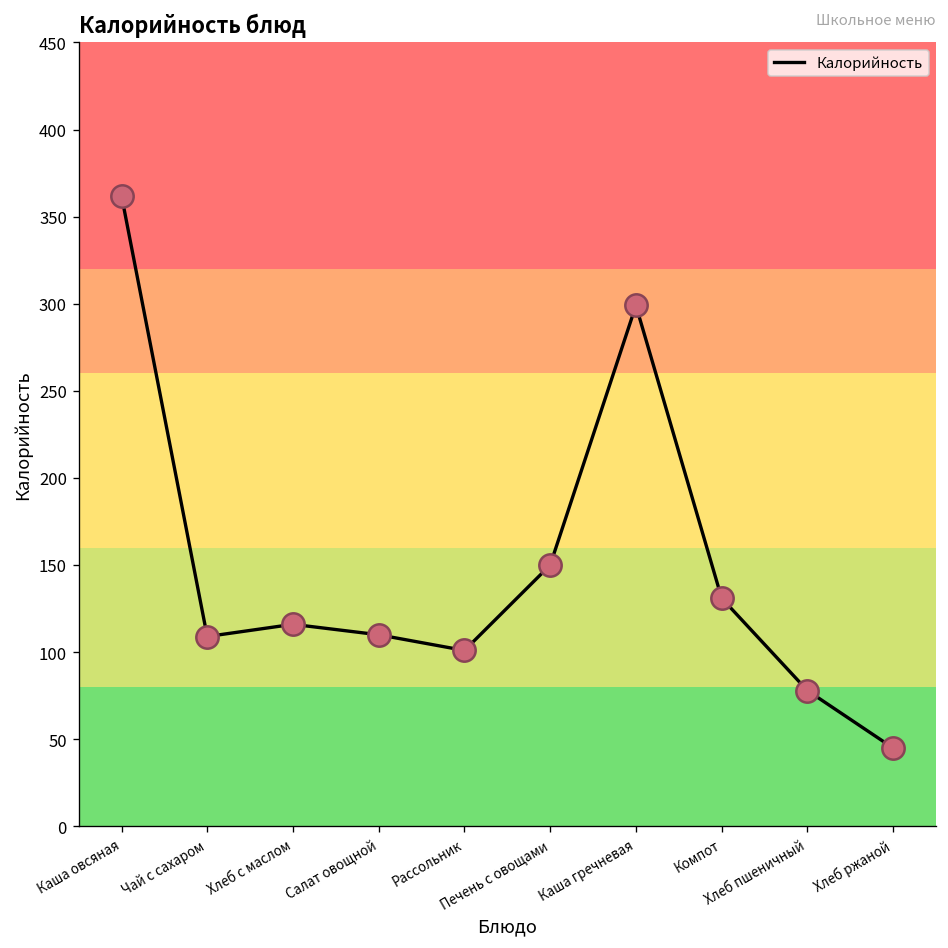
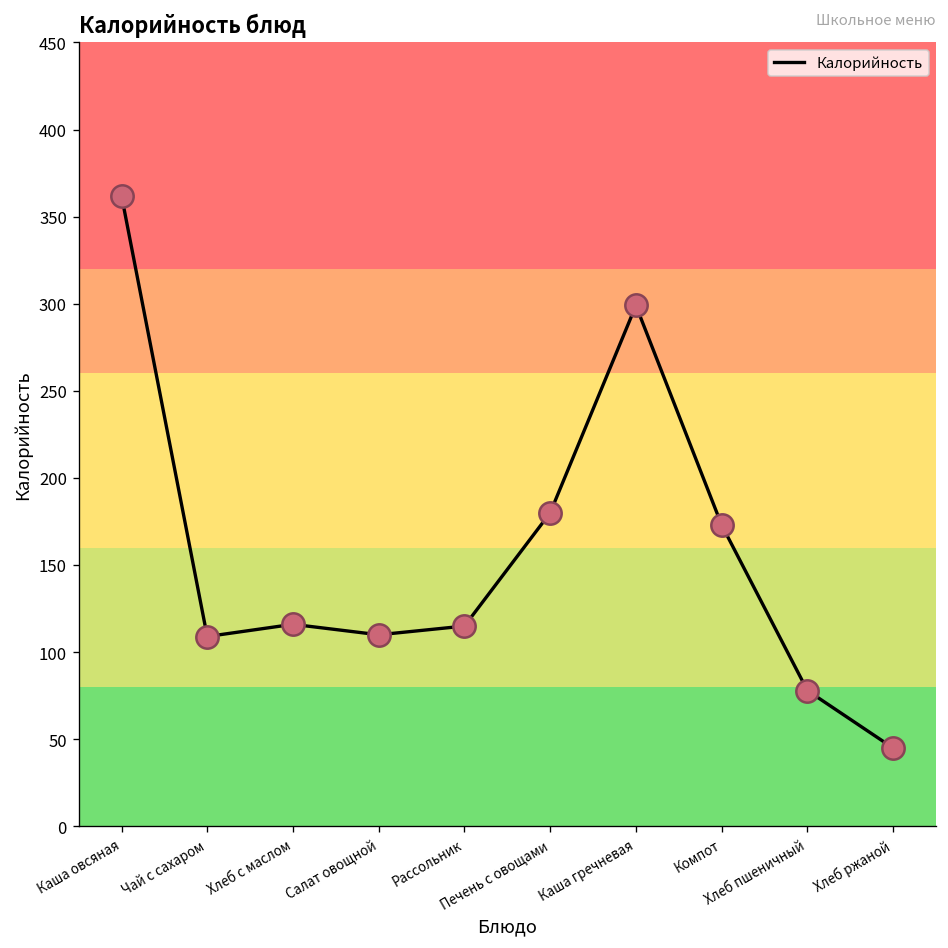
  {
    "Каша овсяная": 362,
    "Чай с сахаром": 109,
    "Хлеб с маслом": 116,
    "Салат овощной": 110,
-   "Рассольник": 101,
-   "Печень с овощами": 150,
+   "Рассольник": 115,
+   "Печень с овощами": 180,
    "Каша гречневая": 299,
-   "Компот": 131,
+   "Компот": 173,
    "Хлеб пшеничный": 78,
    "Хлеб ржаной": 45
  }
